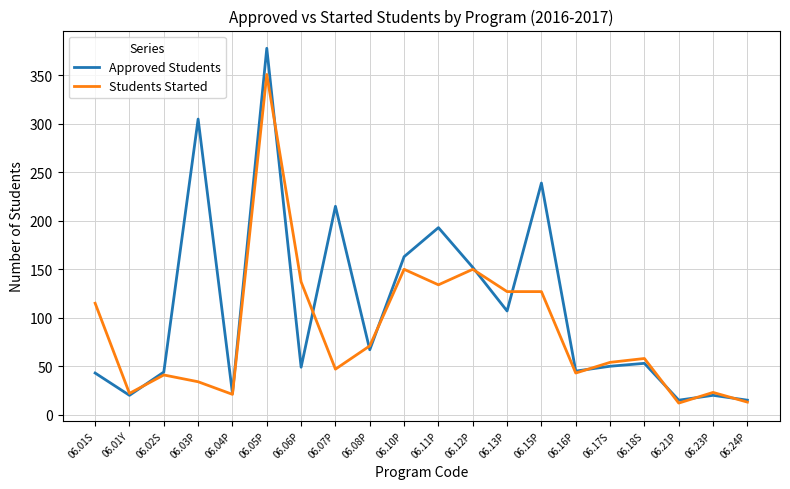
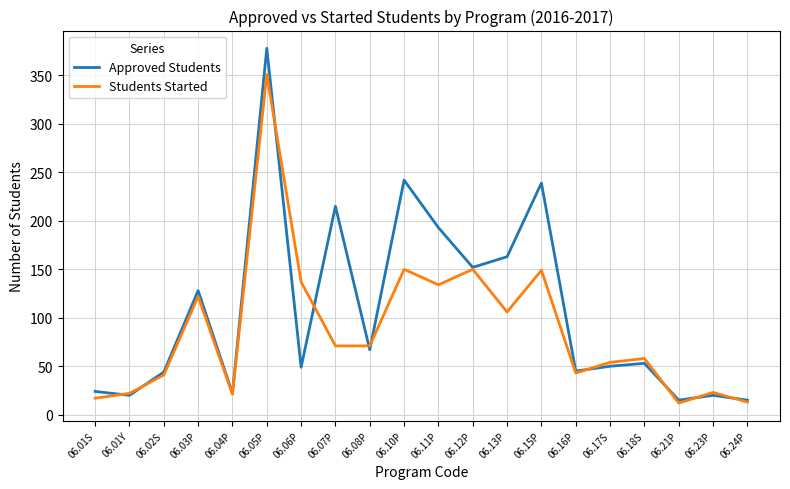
  {
    "Approved Students": {
-     "06.01S": 40,
+     "06.01S": 20,
      "06.02S": 40,
-     "06.03P": 310,
+     "06.03P": 130,
      "06.05P": 380,
      "06.06P": 50,
      "06.07P": 220,
      "06.08P": 70,
-     "06.10P": 160,
+     "06.10P": 240,
      "06.11P": 190,
-     "06.13P": 110,
+     "06.13P": 160,
      "06.15P": 240,
      "06.17S": 50,
      "06.18S": 50,
      "06.21P": 20,
      "06.23P": 20
    },
    "Students Started": {
-     "06.01S": 120,
+     "06.01S": 20,
      "06.02S": 40,
-     "06.03P": 30,
+     "06.03P": 120,
      "06.05P": 350,
      "06.06P": 140,
-     "06.07P": 50,
+     "06.07P": 70,
      "06.08P": 70,
      "06.10P": 150,
      "06.11P": 130,
-     "06.13P": 130,
-     "06.15P": 130,
+     "06.13P": 110,
+     "06.15P": 150,
      "06.17S": 50,
      "06.18S": 60,
      "06.21P": 10,
      "06.23P": 20
    }
  }
